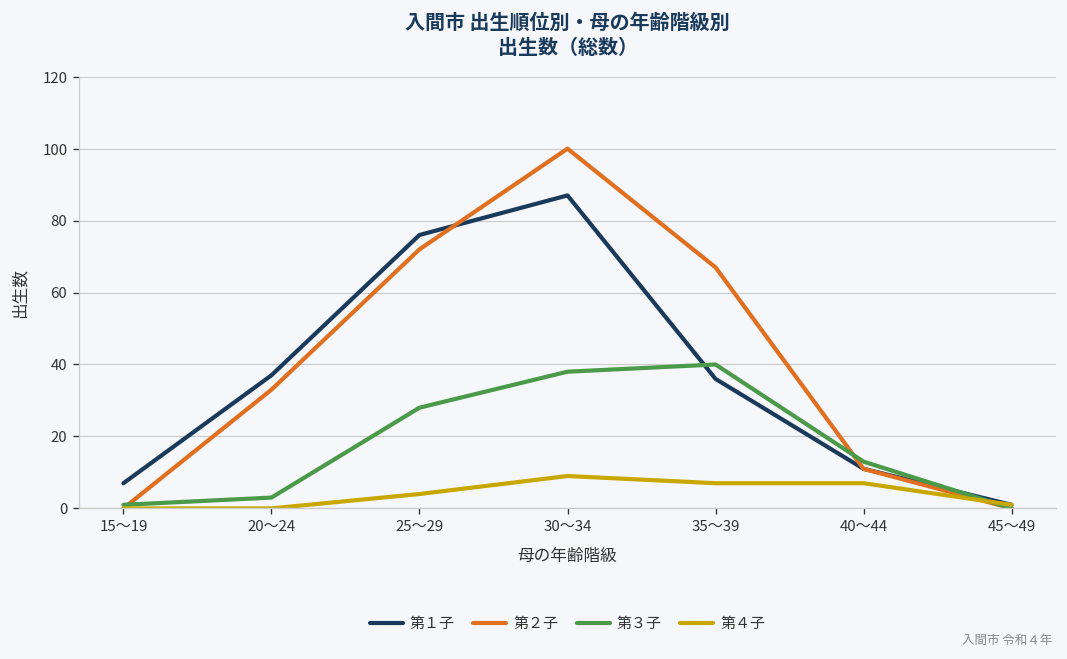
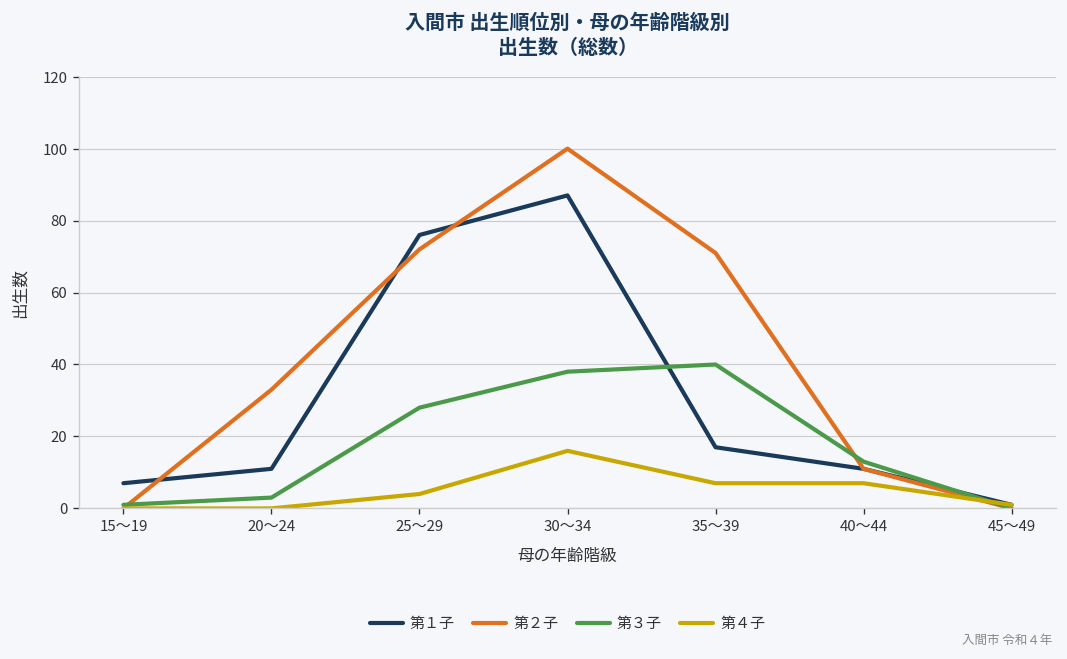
  {
    "第１子": {
      "15～19": 7,
-     "20～24": 37,
+     "20～24": 11,
      "25～29": 76,
      "30～34": 87,
-     "35～39": 36
+     "35～39": 17
    },
    "第２子": {
      "20～24": 33,
      "25～29": 72,
      "30～34": 100,
-     "35～39": 67
+     "35～39": 71
    },
    "第３子": {
      "15～19": 1,
      "20～24": 3,
      "25～29": 28,
      "30～34": 38,
      "35～39": 40,
      "40～44": 13
    },
    "第４子": {
      "20～24": 0,
      "25～29": 4,
-     "30～34": 9,
+     "30～34": 16,
      "35～39": 7,
      "40～44": 7
    }
  }
